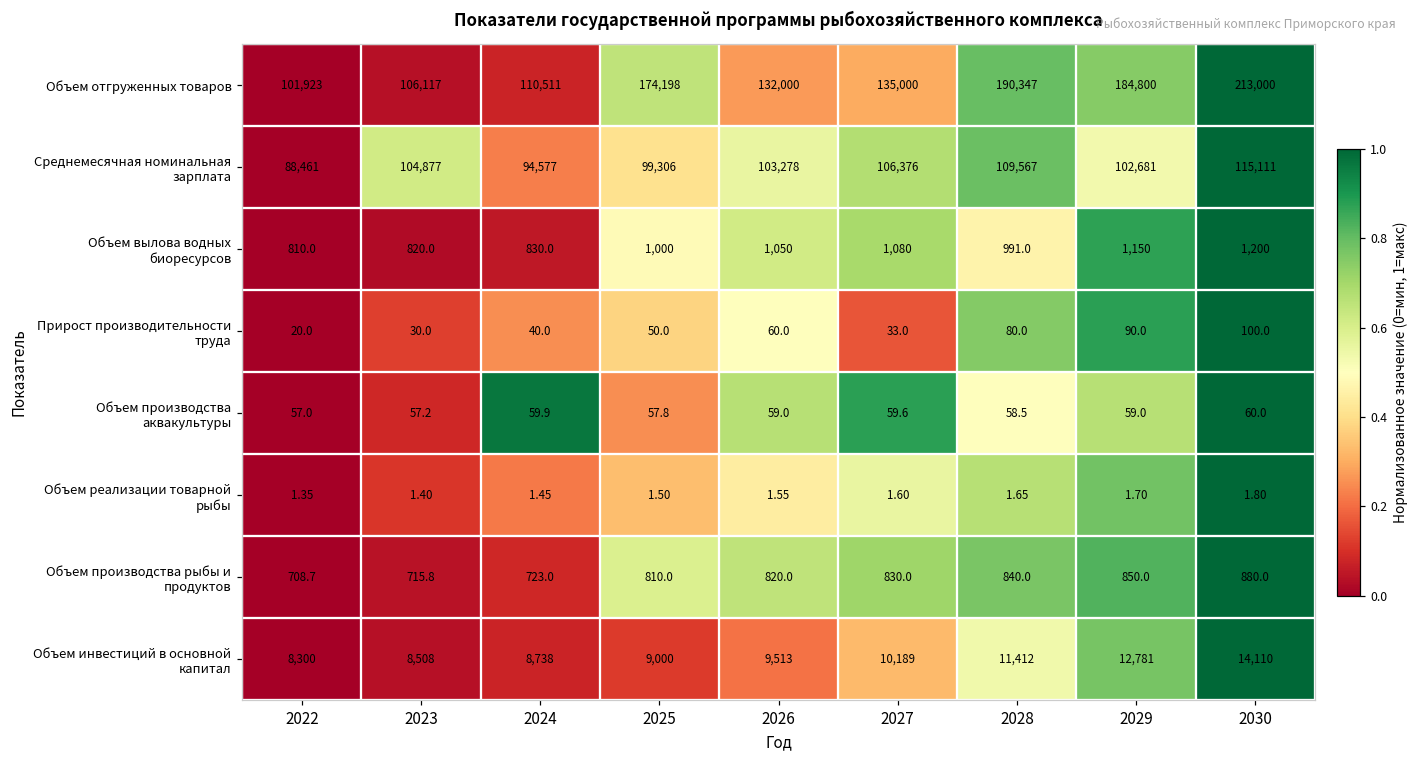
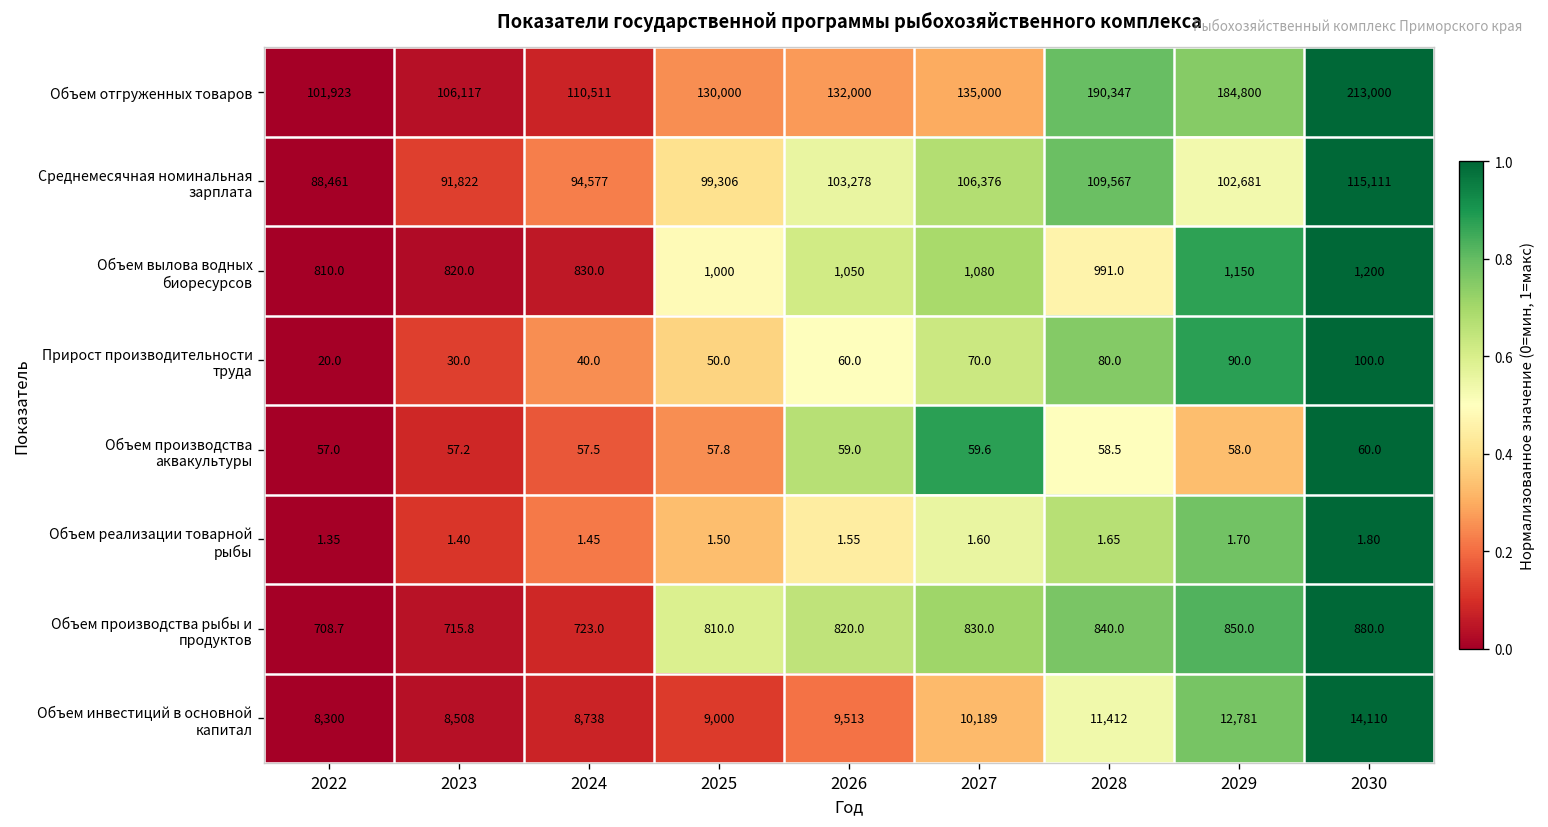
  {
    "Объем отгруженных товаров": {
      "2022": "101,923",
      "2023": "106,117",
      "2024": "110,511",
-     "2025": "174,198",
+     "2025": "130,000",
      "2026": "132,000",
      "2027": "135,000",
      "2028": "190,347",
      "2029": "184,800",
      "2030": "213,000"
    },
    "Среднемесячная номинальная зарплата": {
      "2022": "88,461",
-     "2023": "104,877",
+     "2023": "91,822",
      "2024": "94,577",
      "2025": "99,306",
      "2026": "103,278",
      "2027": "106,376",
      "2028": "109,567",
      "2029": "102,681",
      "2030": "115,111"
    },
    "Объем вылова водных биоресурсов": {
      "2022": "810.0",
      "2023": "820.0",
      "2024": "830.0",
      "2025": "1,000",
      "2026": "1,050",
      "2027": "1,080",
      "2028": "991.0",
      "2029": "1,150",
      "2030": "1,200"
    },
    "Прирост производительности труда": {
      "2022": "20.0",
      "2023": "30.0",
      "2024": "40.0",
      "2025": "50.0",
      "2026": "60.0",
-     "2027": "33.0",
+     "2027": "70.0",
      "2028": "80.0",
      "2029": "90.0",
      "2030": "100.0"
    },
    "Объем производства аквакультуры": {
      "2022": "57.0",
      "2023": "57.2",
-     "2024": "59.9",
+     "2024": "57.5",
      "2025": "57.8",
      "2026": "59.0",
      "2027": "59.6",
      "2028": "58.5",
-     "2029": "59.0",
+     "2029": "58.0",
      "2030": "60.0"
    },
    "Объем реализации товарной рыбы": {
      "2022": "1.35",
      "2023": "1.40",
      "2024": "1.45",
      "2025": "1.50",
      "2026": "1.55",
      "2027": "1.60",
      "2028": "1.65",
      "2029": "1.70",
      "2030": "1.80"
    },
    "Объем производства рыбы и продуктов": {
      "2022": "708.7",
      "2023": "715.8",
      "2024": "723.0",
      "2025": "810.0",
      "2026": "820.0",
      "2027": "830.0",
      "2028": "840.0",
      "2029": "850.0",
      "2030": "880.0"
    },
    "Объем инвестиций в основной капитал": {
      "2022": "8,300",
      "2023": "8,508",
      "2024": "8,738",
      "2025": "9,000",
      "2026": "9,513",
      "2027": "10,189",
      "2028": "11,412",
      "2029": "12,781",
      "2030": "14,110"
    }
  }
